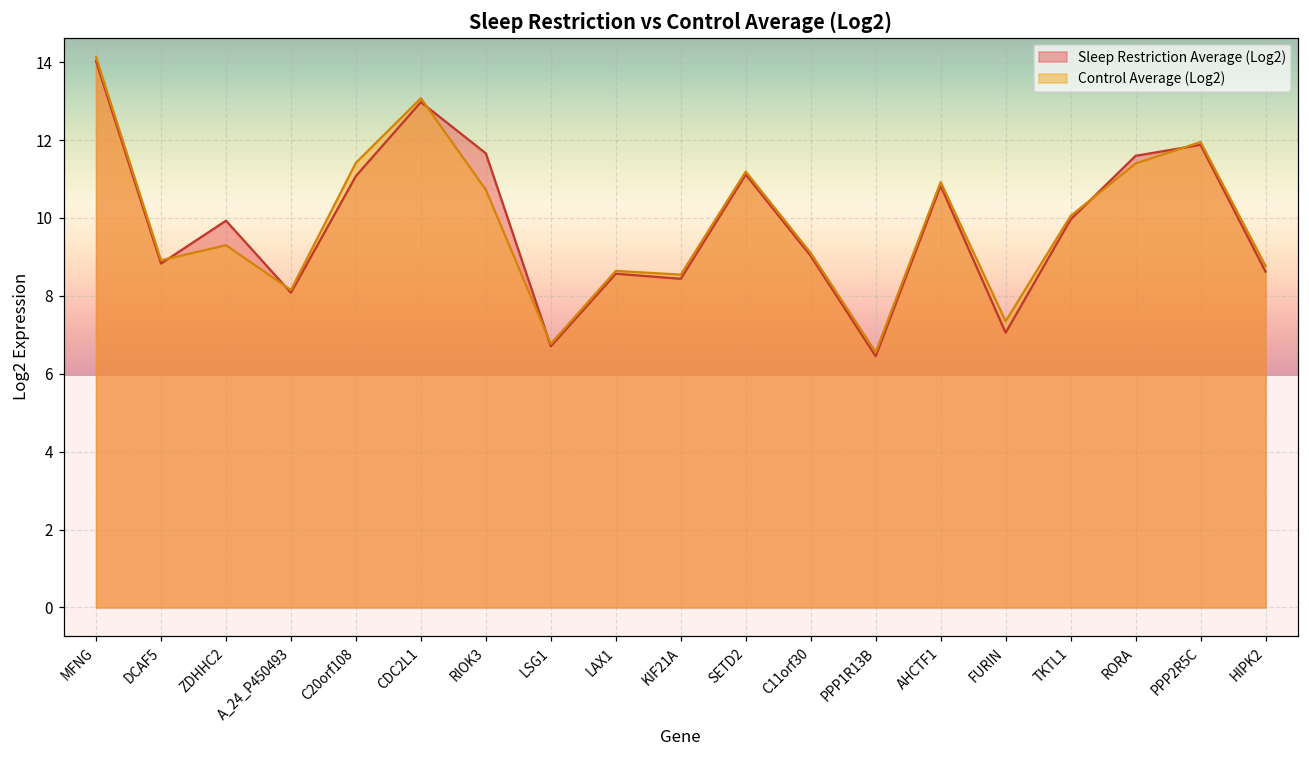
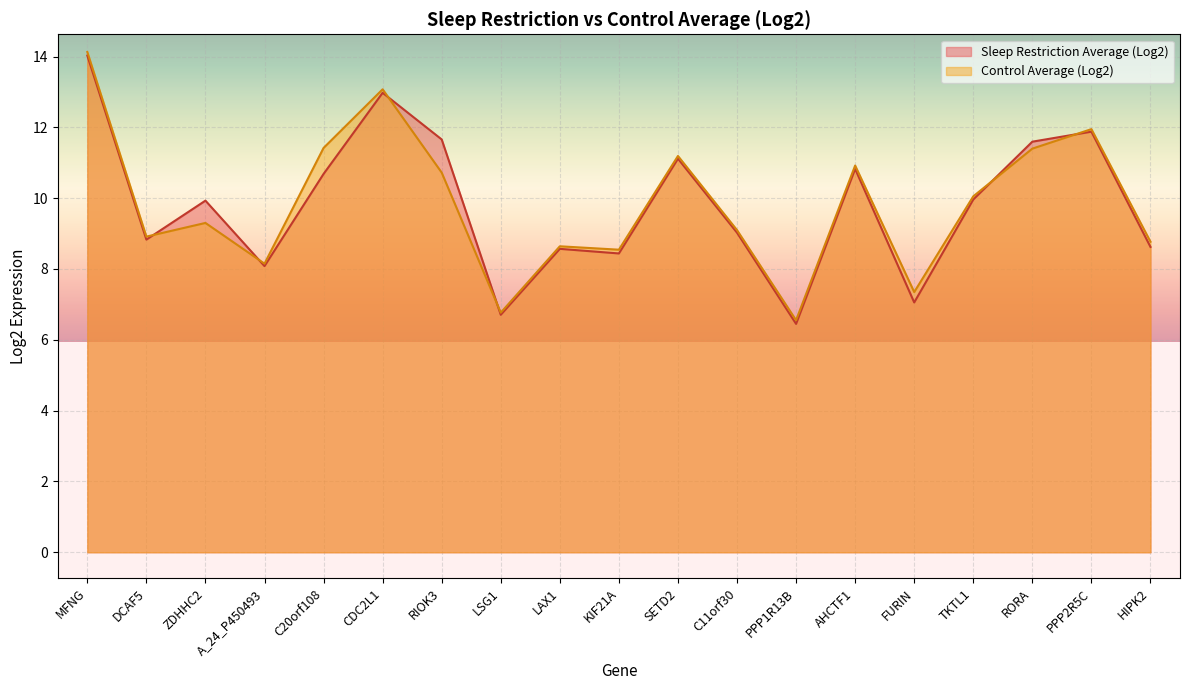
  {
    "Sleep Restriction Average (Log2)": {
      "MFNG": 14.0,
      "DCAF5": 8.8,
      "ZDHHC2": 9.9,
-     "C20orf108": 11.1,
+     "C20orf108": 10.7,
      "CDC2L1": 13.0,
      "RIOK3": 11.7,
      "KIF21A": 8.4,
      "SETD2": 11.1,
      "C11orf30": 9.0,
      "PPP1R13B": 6.4,
      "AHCTF1": 10.8,
      "FURIN": 7.1,
      "TKTL1": 10.0,
      "RORA": 11.6,
      "PPP2R5C": 11.9,
      "HIPK2": 8.6
    },
    "Control Average (Log2)": {
      "MFNG": 14.1,
      "DCAF5": 8.9,
      "ZDHHC2": 9.3,
      "C20orf108": 11.4,
      "CDC2L1": 13.1,
      "RIOK3": 10.7,
      "KIF21A": 8.5,
      "SETD2": 11.2,
      "C11orf30": 9.1,
      "PPP1R13B": 6.6,
      "AHCTF1": 10.9,
      "FURIN": 7.3,
      "TKTL1": 10.1,
      "RORA": 11.4,
      "PPP2R5C": 11.9,
      "HIPK2": 8.8
    }
  }
